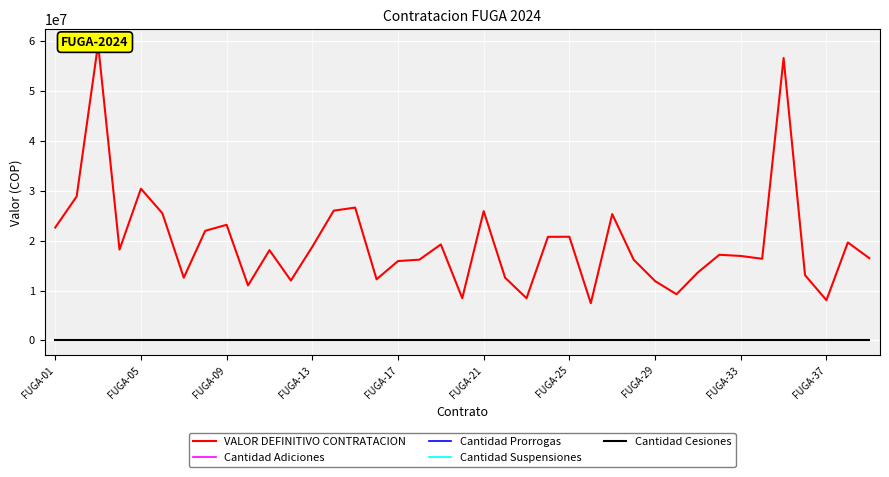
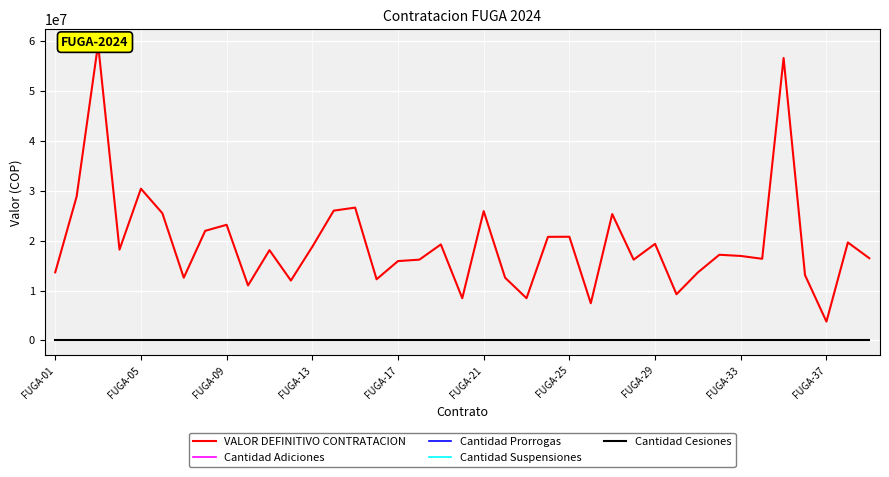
  {
    "VALOR DEFINITIVO CONTRATACION": {
-     "FUGA-01": 23000000,
+     "FUGA-01": 14000000,
      "FUGA-05": 30000000,
      "FUGA-09": 23000000,
      "FUGA-13": 19000000,
      "FUGA-17": 16000000,
      "FUGA-21": 26000000,
      "FUGA-25": 21000000,
-     "FUGA-29": 12000000,
+     "FUGA-29": 19000000,
      "FUGA-33": 17000000,
-     "FUGA-37": 8000000
+     "FUGA-37": 4000000
    },
    "Cantidad Cesiones": {
      "FUGA-01": 0,
      "FUGA-05": 0,
      "FUGA-09": 0,
      "FUGA-13": 0,
      "FUGA-17": 0,
      "FUGA-21": 0,
      "FUGA-25": 0,
      "FUGA-29": 0,
      "FUGA-33": 0,
      "FUGA-37": 0
    }
  }
